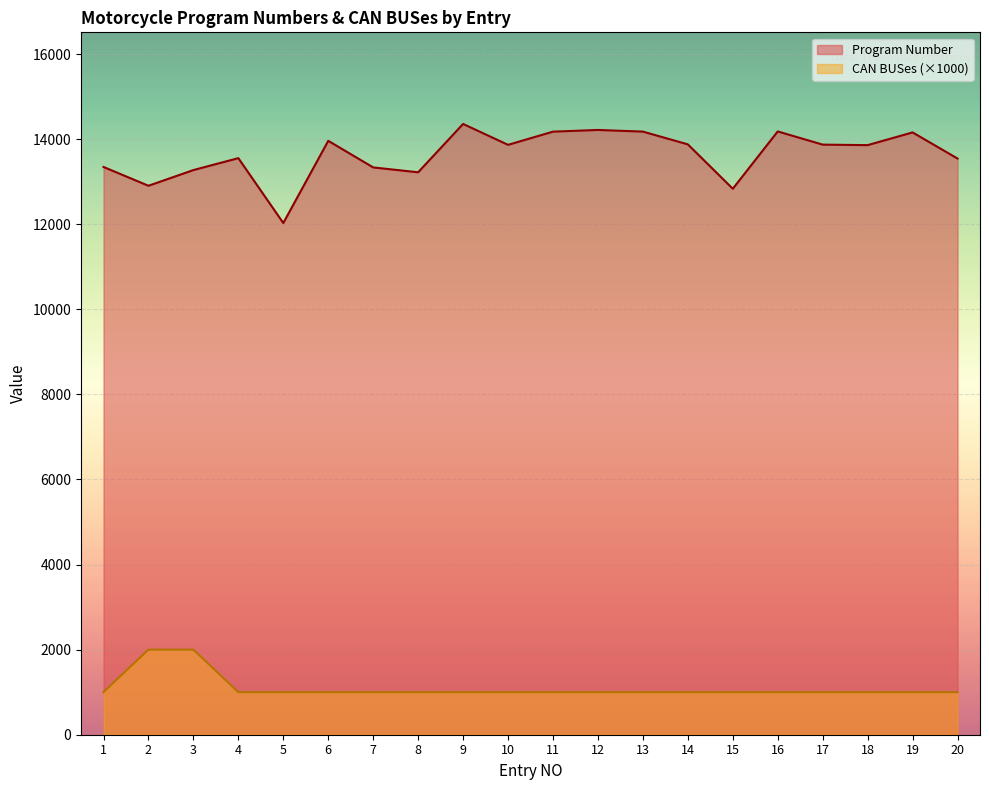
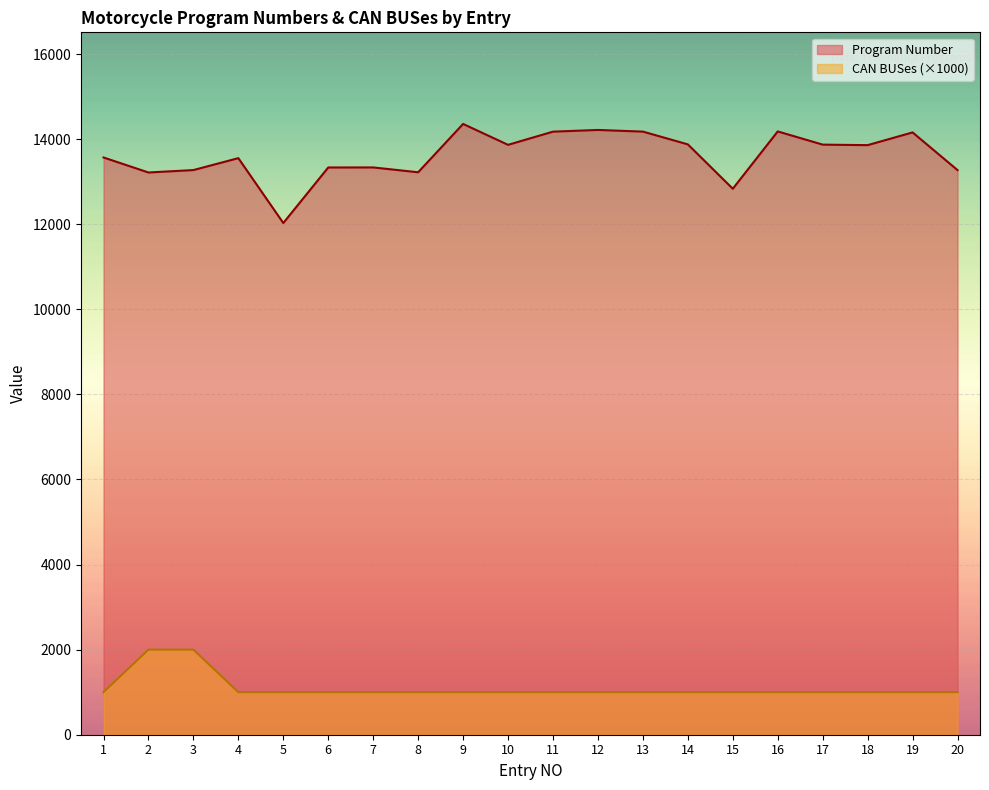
  {
    "Program Number": {
-     "1": 13300,
-     "2": 12900,
+     "1": 13600,
+     "2": 13200,
      "3": 13300,
      "4": 13600,
      "5": 12000,
-     "6": 14000,
+     "6": 13300,
      "7": 13300,
      "8": 13200,
      "9": 14400,
      "10": 13900,
      "11": 14200,
      "12": 14200,
      "13": 14200,
      "14": 13900,
      "15": 12800,
      "16": 14200,
      "17": 13900,
      "18": 13900,
      "19": 14200,
-     "20": 13500
+     "20": 13300
    },
    "CAN BUSes (×1000)": {
      "1": 1000,
      "2": 2000,
      "3": 2000,
      "4": 1000,
      "5": 1000,
      "6": 1000,
      "7": 1000,
      "8": 1000,
      "9": 1000,
      "10": 1000,
      "11": 1000,
      "12": 1000,
      "13": 1000,
      "14": 1000,
      "15": 1000,
      "16": 1000,
      "17": 1000,
      "18": 1000,
      "19": 1000,
      "20": 1000
    }
  }
